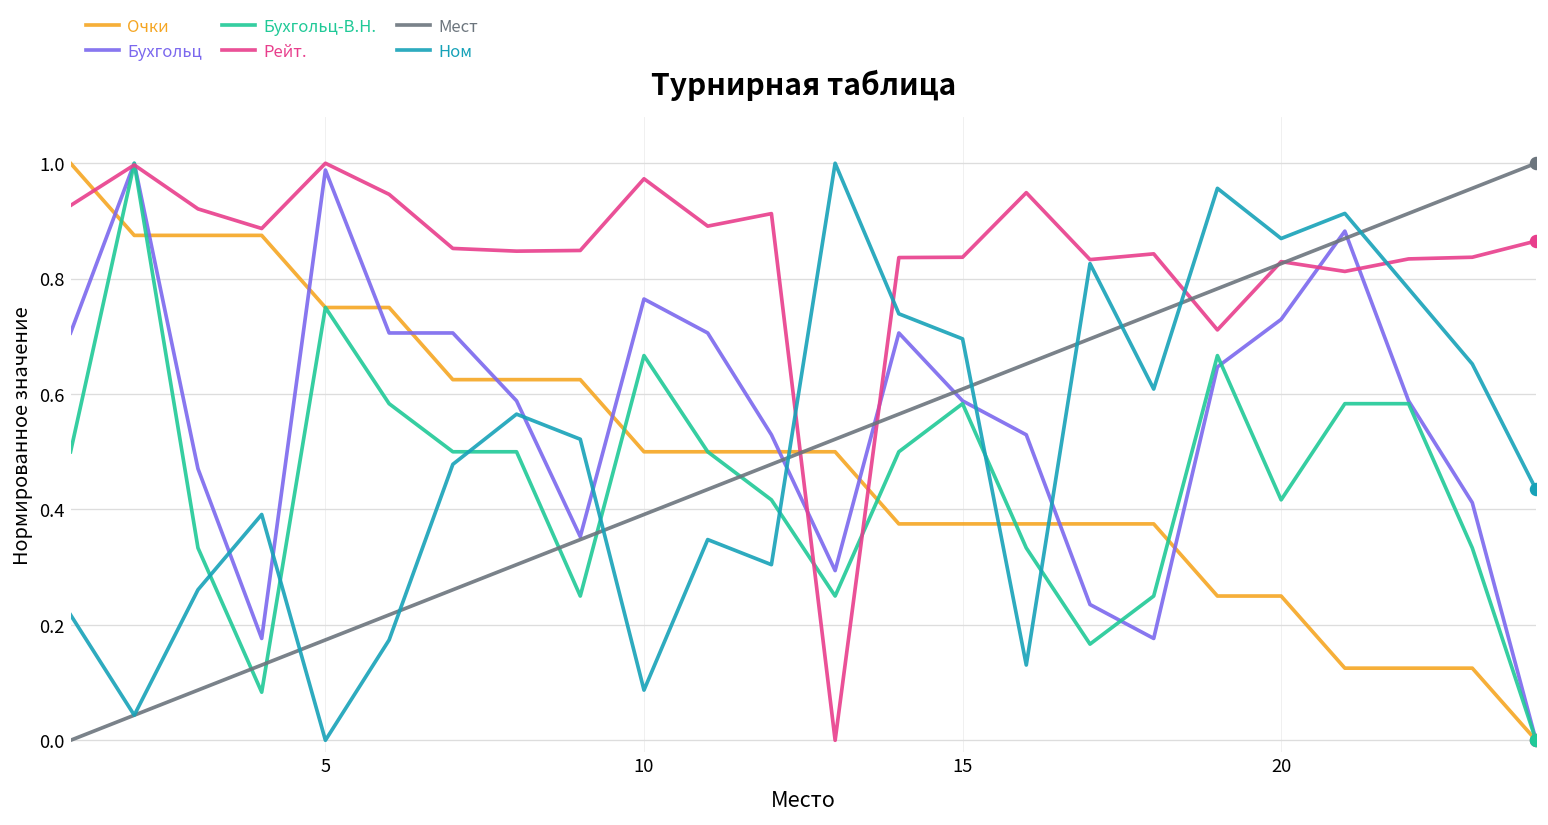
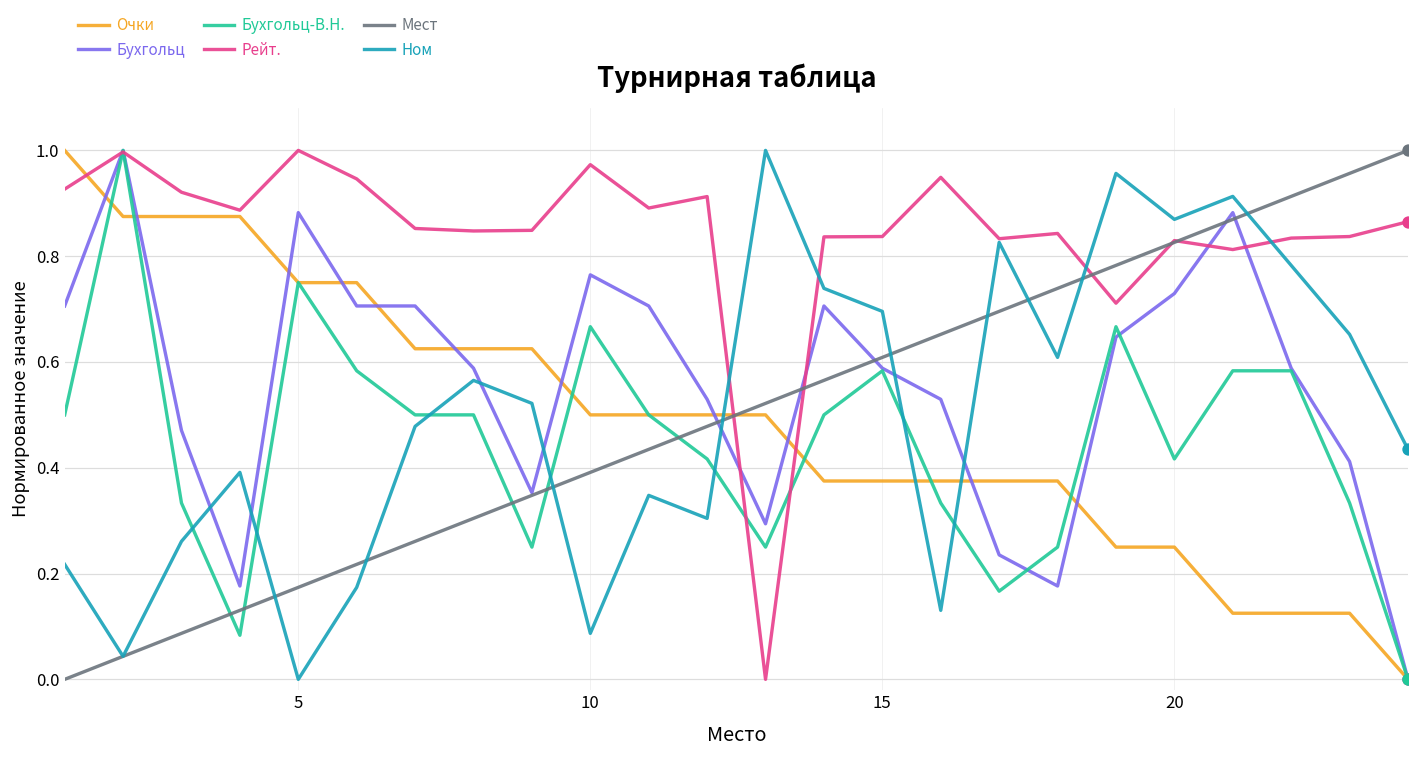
  {
    "Бухгольц": {
-     "5": 0.99,
+     "5": 0.88,
      "10": 0.76,
      "20": 0.73
    }
  }
